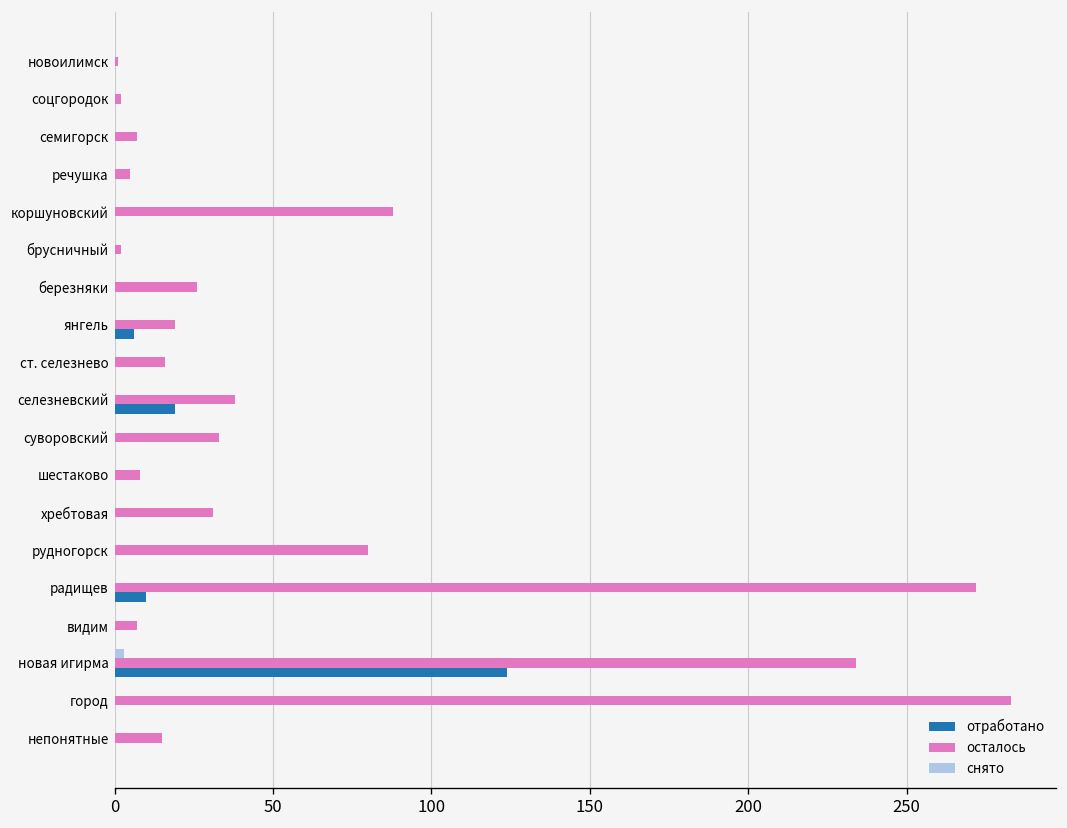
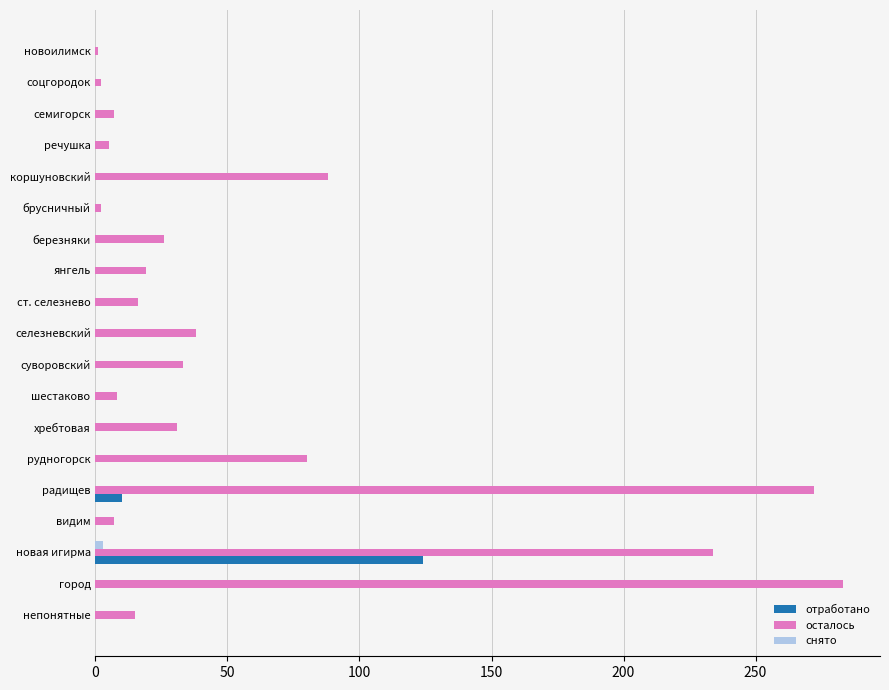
  {
    "отработано": {
      "новоилимск": 0,
      "соцгородок": 0,
      "семигорск": 0,
      "речушка": 0,
      "коршуновский": 0,
      "брусничный": 0,
      "березняки": 0,
-     "янгель": 6,
+     "янгель": 0,
      "ст. селезнево": 0,
-     "селезневский": 19,
+     "селезневский": 0,
      "суворовский": 0,
      "шестаково": 0,
      "хребтовая": 0,
      "рудногорск": 0,
      "радищев": 10,
      "видим": 0,
      "новая игирма": 124,
      "город": 0,
      "непонятные": 0
    },
    "осталось": {
      "новоилимск": 1,
      "соцгородок": 2,
      "семигорск": 7,
      "речушка": 5,
      "коршуновский": 88,
      "брусничный": 2,
      "березняки": 26,
      "янгель": 19,
      "ст. селезнево": 16,
      "селезневский": 38,
      "суворовский": 33,
      "шестаково": 8,
      "хребтовая": 31,
      "рудногорск": 80,
      "радищев": 272,
      "видим": 7,
      "новая игирма": 234,
      "город": 283,
      "непонятные": 15
    },
    "снято": {
      "новоилимск": 0,
      "соцгородок": 0,
      "семигорск": 0,
      "речушка": 0,
      "коршуновский": 0,
      "брусничный": 0,
      "березняки": 0,
      "янгель": 0,
      "ст. селезнево": 0,
      "селезневский": 0,
      "суворовский": 0,
      "шестаково": 0,
      "хребтовая": 0,
      "рудногорск": 0,
      "радищев": 0,
      "видим": 0,
      "новая игирма": 3,
      "город": 0,
      "непонятные": 0
    }
  }
